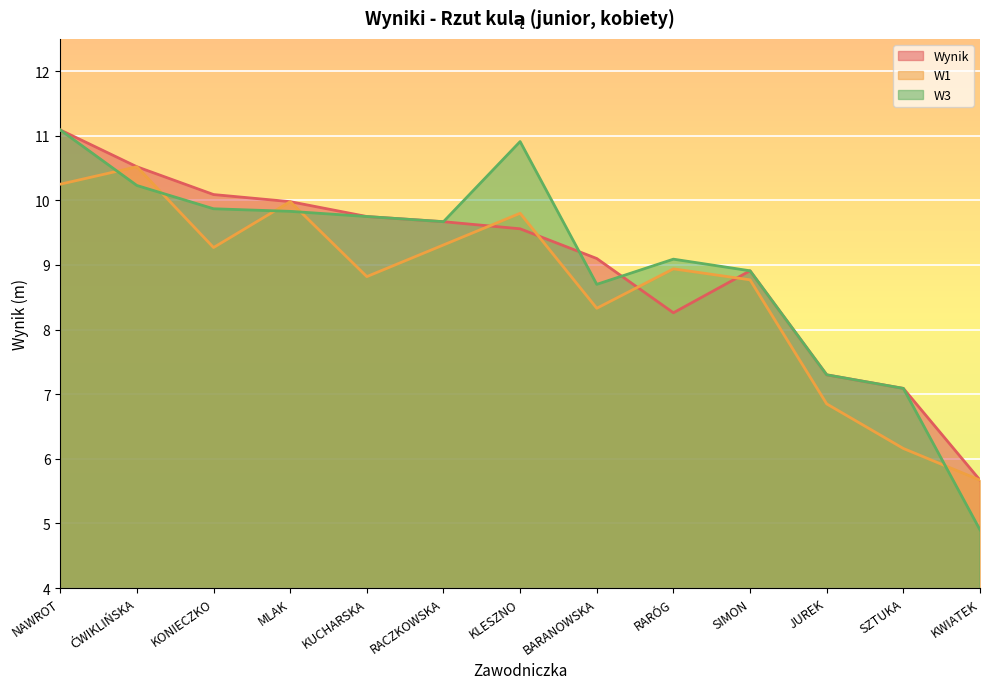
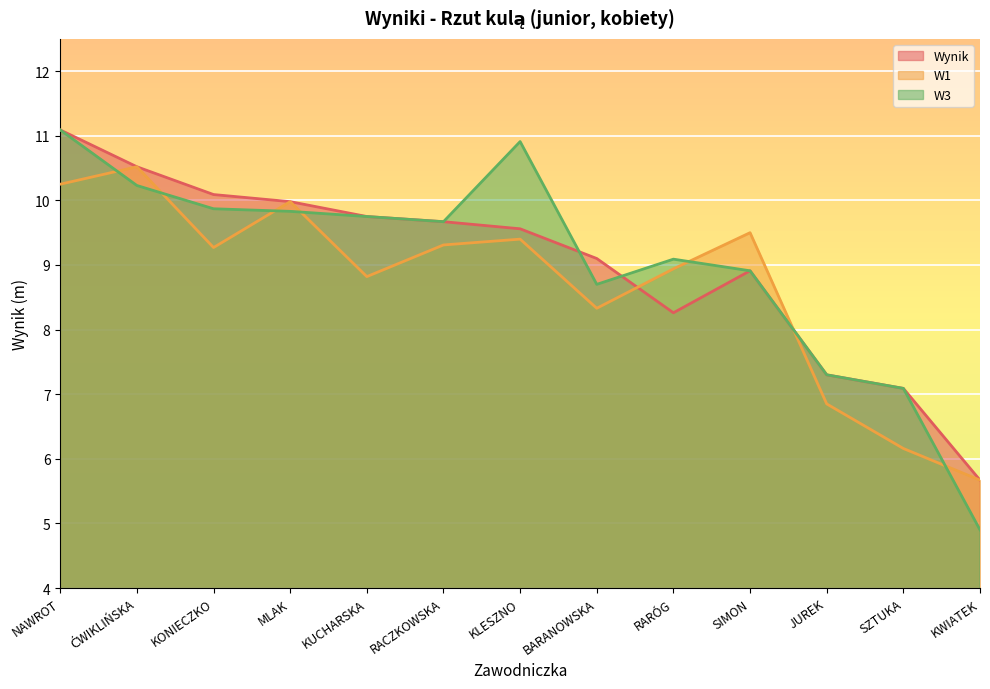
  {
    "Wynik": {
      "KONIECZKO": 10.1,
      "KLESZNO": 9.6,
      "BARANOWSKA": 9.1,
      "RARÓG": 8.3
    },
    "W1": {
      "NAWROT": 10.3,
      "KONIECZKO": 9.3,
      "KUCHARSKA": 8.8,
      "RACZKOWSKA": 9.3,
-     "KLESZNO": 9.8,
+     "KLESZNO": 9.4,
      "BARANOWSKA": 8.3,
      "RARÓG": 8.9,
-     "SIMON": 8.8,
+     "SIMON": 9.5,
      "JUREK": 6.9,
      "SZTUKA": 6.2
    },
    "W3": {
      "ĆWIKLIŃSKA": 10.2,
      "KONIECZKO": 9.9,
      "MLAK": 9.8,
      "KLESZNO": 10.9,
      "BARANOWSKA": 8.7,
      "RARÓG": 9.1,
      "KWIATEK": 4.9
    }
  }
